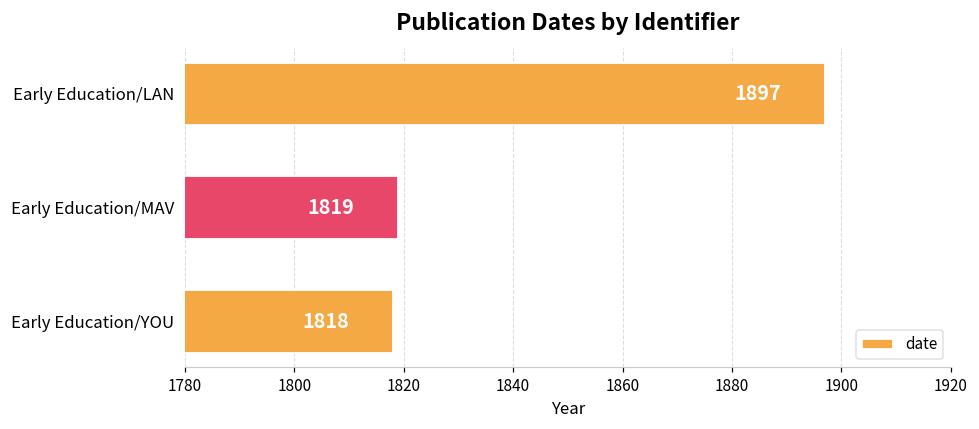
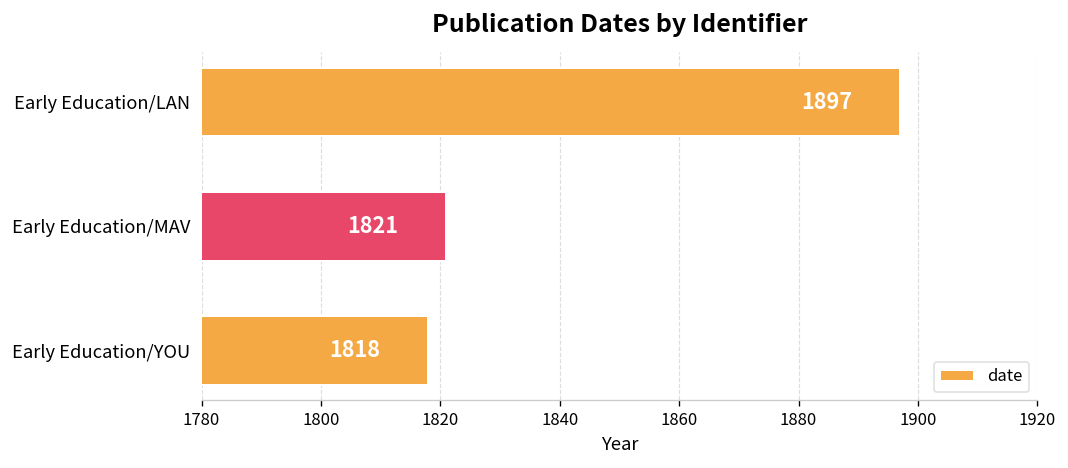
  {
    "Early Education/LAN": 1897,
-   "Early Education/MAV": 1819,
+   "Early Education/MAV": 1821,
    "Early Education/YOU": 1818
  }
